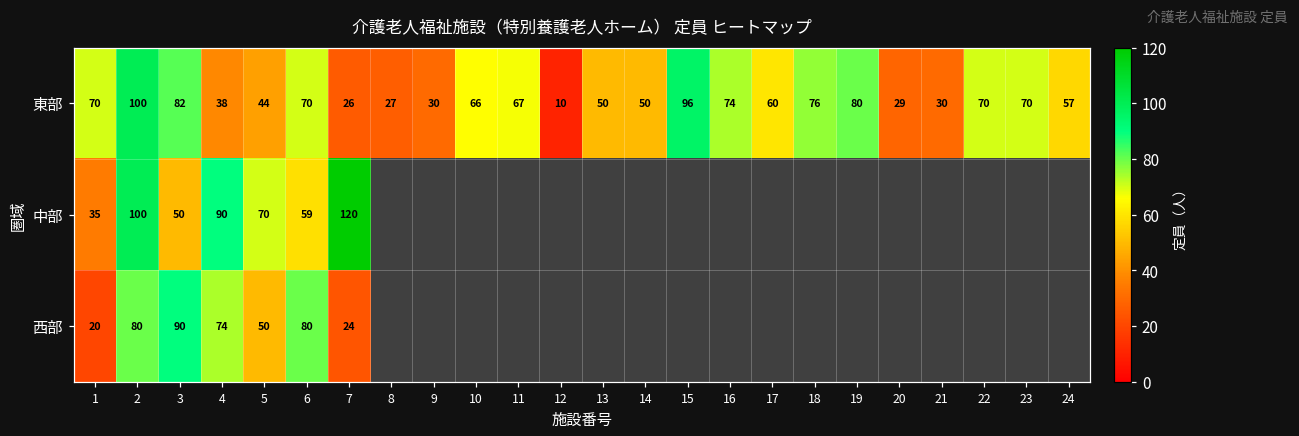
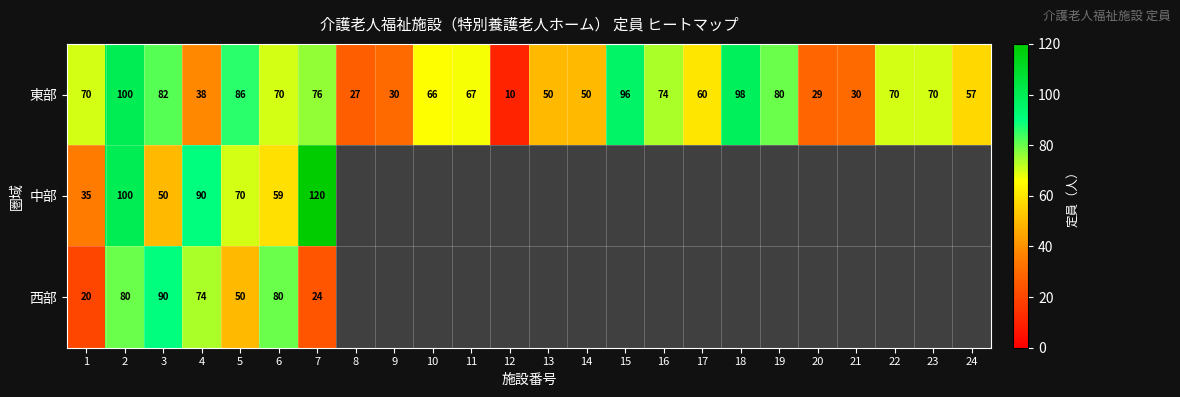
  {
    "東部": {
      "1": 70,
      "2": 100,
      "3": 82,
      "4": 38,
-     "5": 44,
+     "5": 86,
      "6": 70,
-     "7": 26,
+     "7": 76,
      "8": 27,
      "9": 30,
      "10": 66,
      "11": 67,
      "12": 10,
      "13": 50,
      "14": 50,
      "15": 96,
      "16": 74,
      "17": 60,
-     "18": 76,
+     "18": 98,
      "19": 80,
      "20": 29,
      "21": 30,
      "22": 70,
      "23": 70,
      "24": 57
    },
    "中部": {
      "1": 35,
      "2": 100,
      "3": 50,
      "4": 90,
      "5": 70,
      "6": 59,
      "7": 120
    },
    "西部": {
      "1": 20,
      "2": 80,
      "3": 90,
      "4": 74,
      "5": 50,
      "6": 80,
      "7": 24
    }
  }
